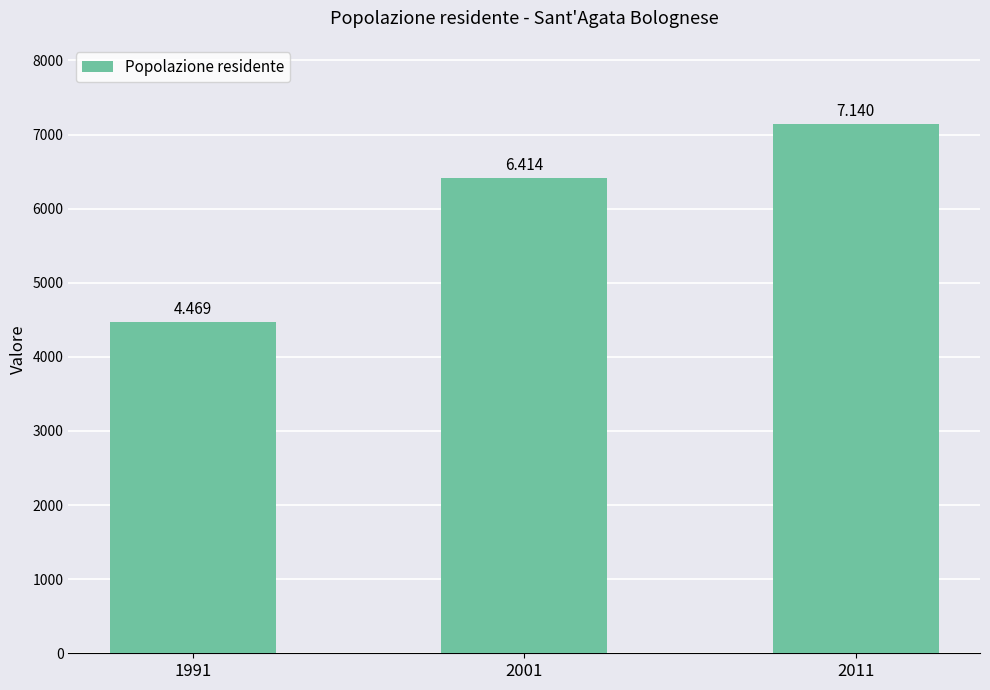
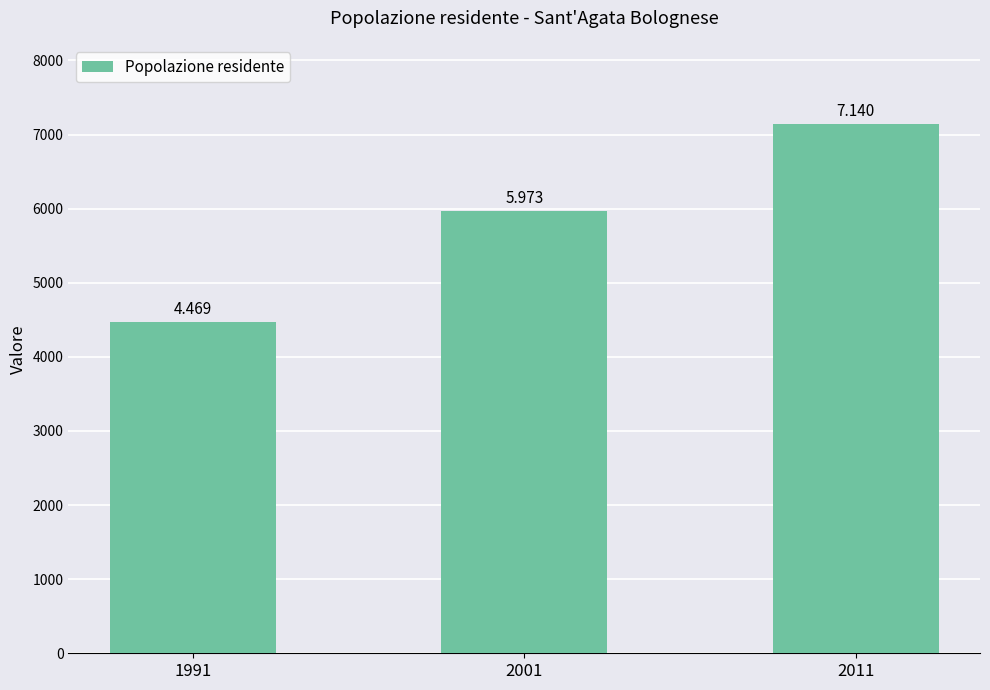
  {
-   "2001": 6.414
+   "2001": 5.973
  }
